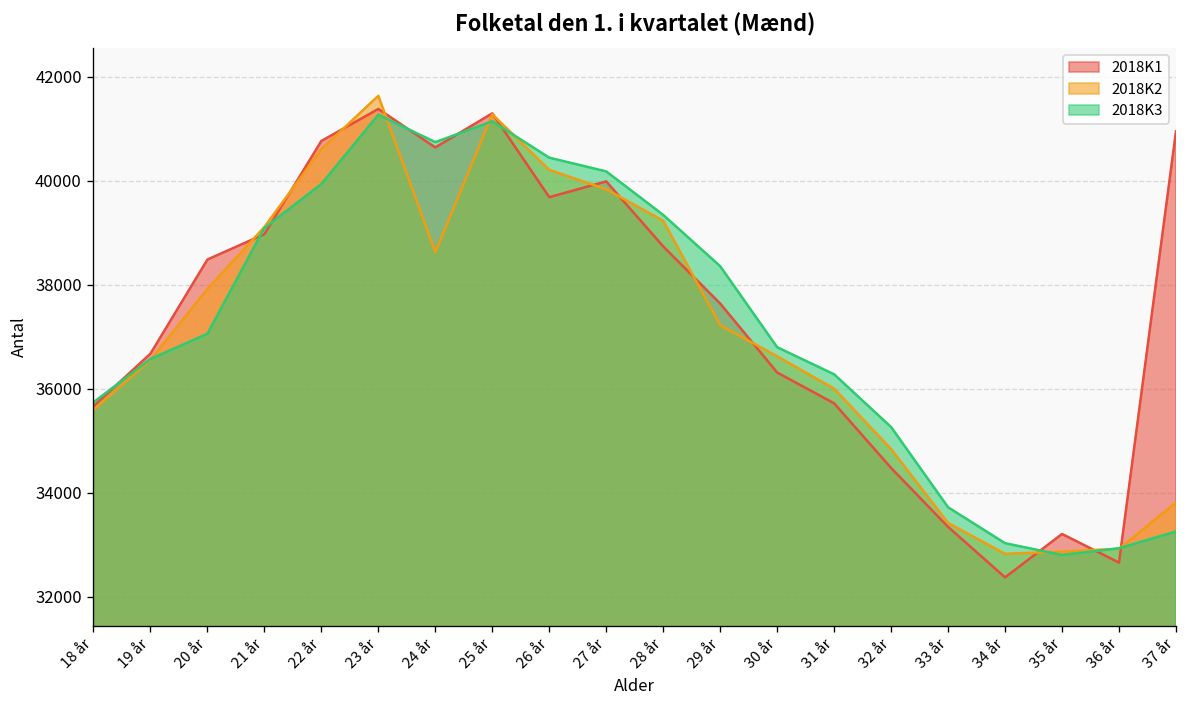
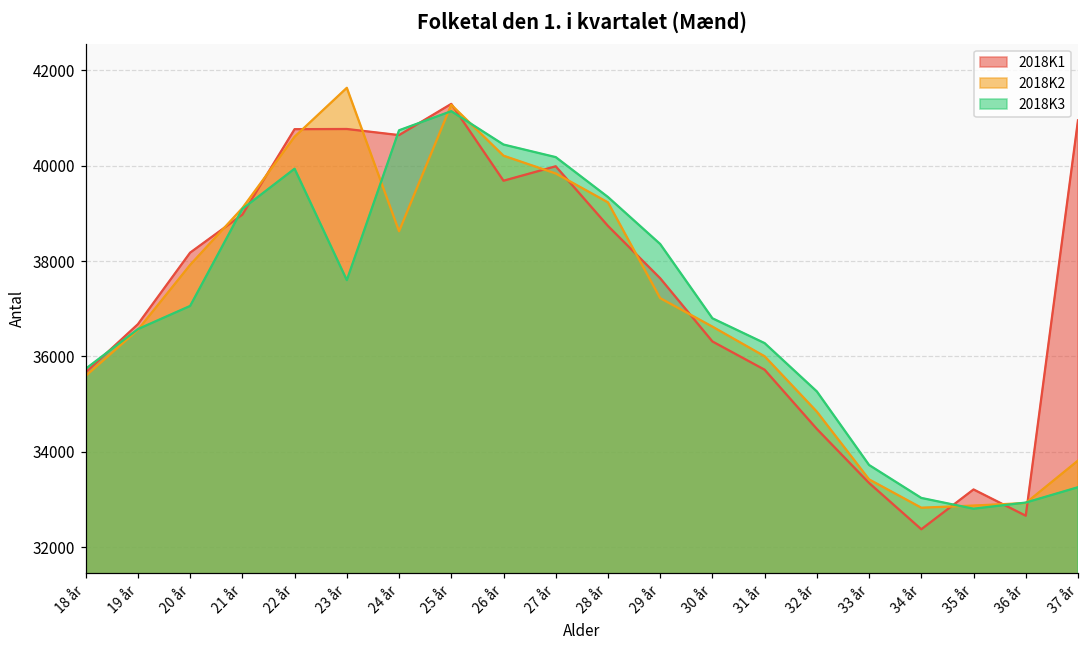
  {
    "2018K1": {
      "18 år": 35700,
      "19 år": 36700,
-     "20 år": 38500,
+     "20 år": 38200,
      "21 år": 39000,
      "22 år": 40800,
-     "23 år": 41400,
+     "23 år": 40800,
      "24 år": 40600,
      "26 år": 39700,
      "27 år": 40000,
      "28 år": 38700,
      "29 år": 37600,
      "30 år": 36300,
      "31 år": 35700,
      "32 år": 34500,
      "33 år": 33300,
      "34 år": 32400,
      "35 år": 33200,
      "36 år": 32700,
      "37 år": 41000
    },
    "2018K2": {
      "18 år": 35600,
      "20 år": 37900,
      "22 år": 40600,
      "23 år": 41600,
      "24 år": 38600,
      "26 år": 40200,
      "27 år": 39800,
      "28 år": 39200,
      "29 år": 37200,
      "30 år": 36600,
      "31 år": 36000,
      "32 år": 34800,
      "33 år": 33400,
      "34 år": 32800,
      "35 år": 32900,
      "37 år": 33800
    },
    "2018K3": {
      "18 år": 35700,
      "20 år": 37100,
      "22 år": 39900,
-     "23 år": 41300,
+     "23 år": 37600,
      "24 år": 40700,
      "25 år": 41100,
      "26 år": 40400,
      "27 år": 40200,
      "28 år": 39300,
      "29 år": 38400,
      "30 år": 36800,
      "31 år": 36300,
      "32 år": 35300,
      "33 år": 33700,
      "34 år": 33000,
      "35 år": 32800,
      "37 år": 33300
    }
  }
